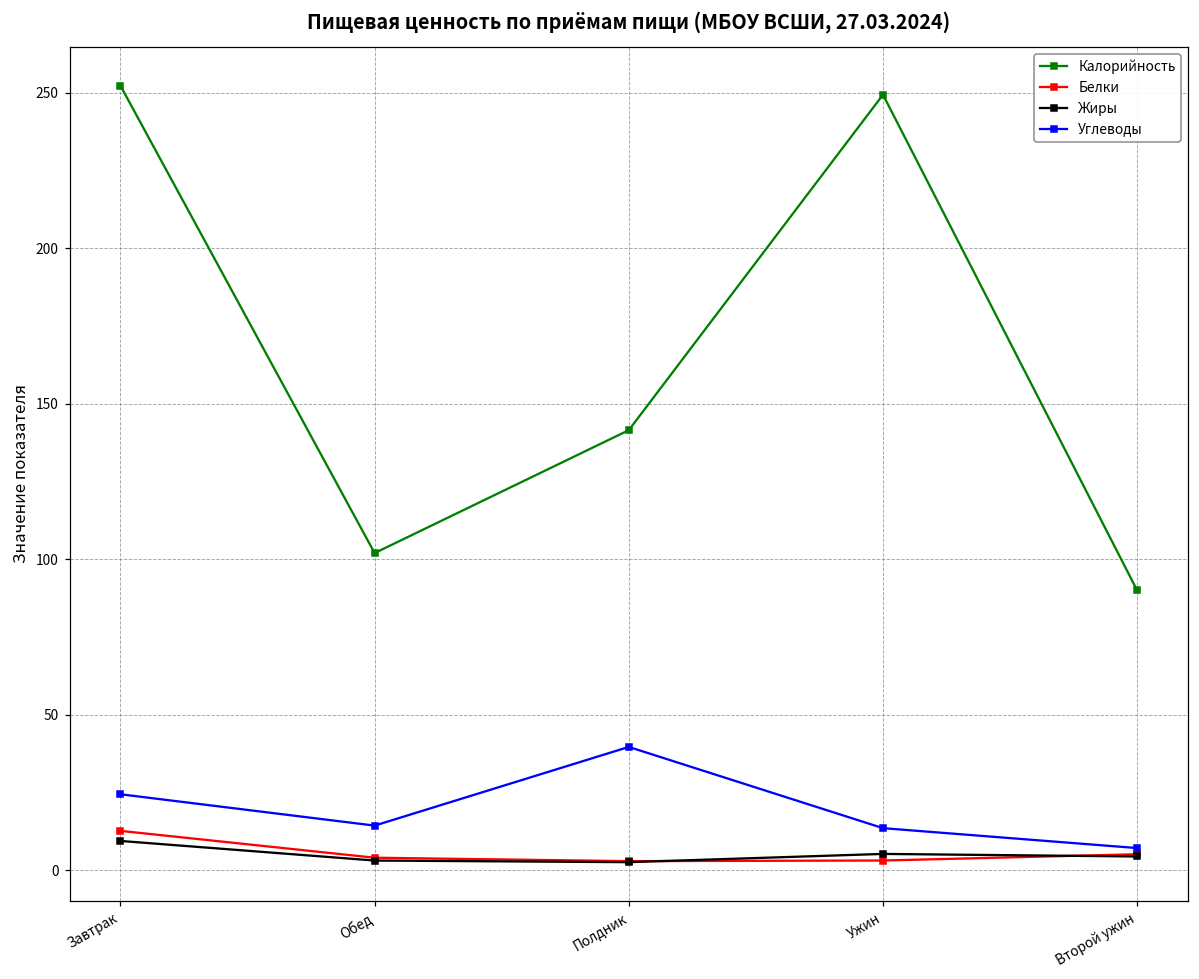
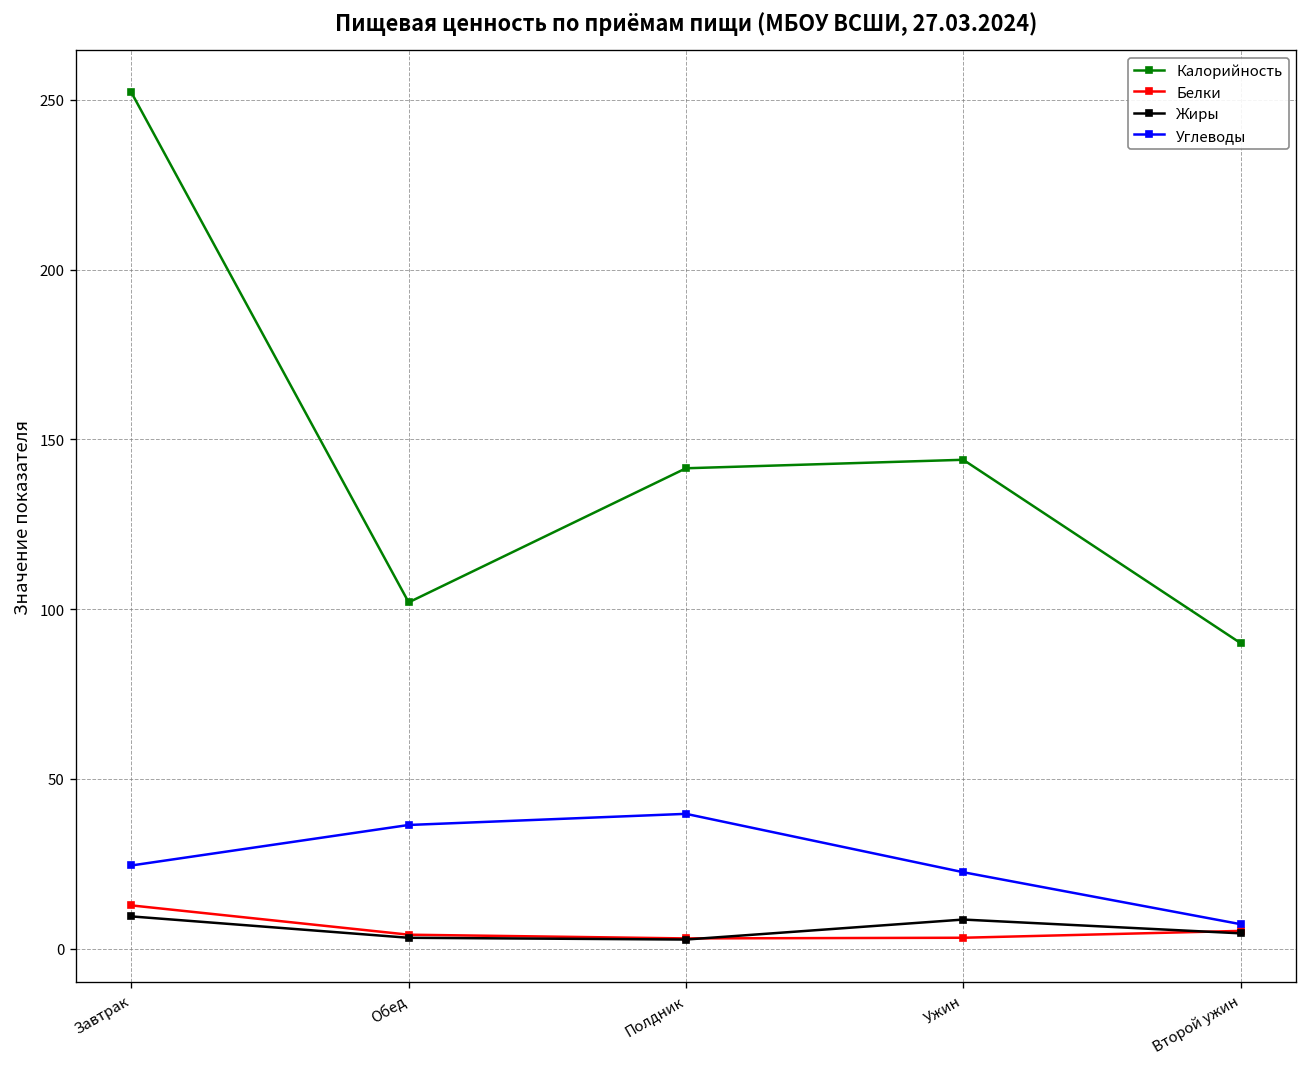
  {
    "Калорийность": {
      "Завтрак": 252,
      "Обед": 102,
      "Полдник": 142,
-     "Ужин": 249,
+     "Ужин": 144,
      "Второй ужин": 90
    },
    "Белки": {
      "Завтрак": 13,
      "Обед": 4,
      "Ужин": 3
    },
    "Жиры": {
      "Завтрак": 9,
      "Обед": 3,
-     "Ужин": 5
+     "Ужин": 9
    },
    "Углеводы": {
      "Завтрак": 24,
-     "Обед": 14,
+     "Обед": 36,
      "Полдник": 40,
-     "Ужин": 14,
+     "Ужин": 23,
      "Второй ужин": 7
    }
  }
